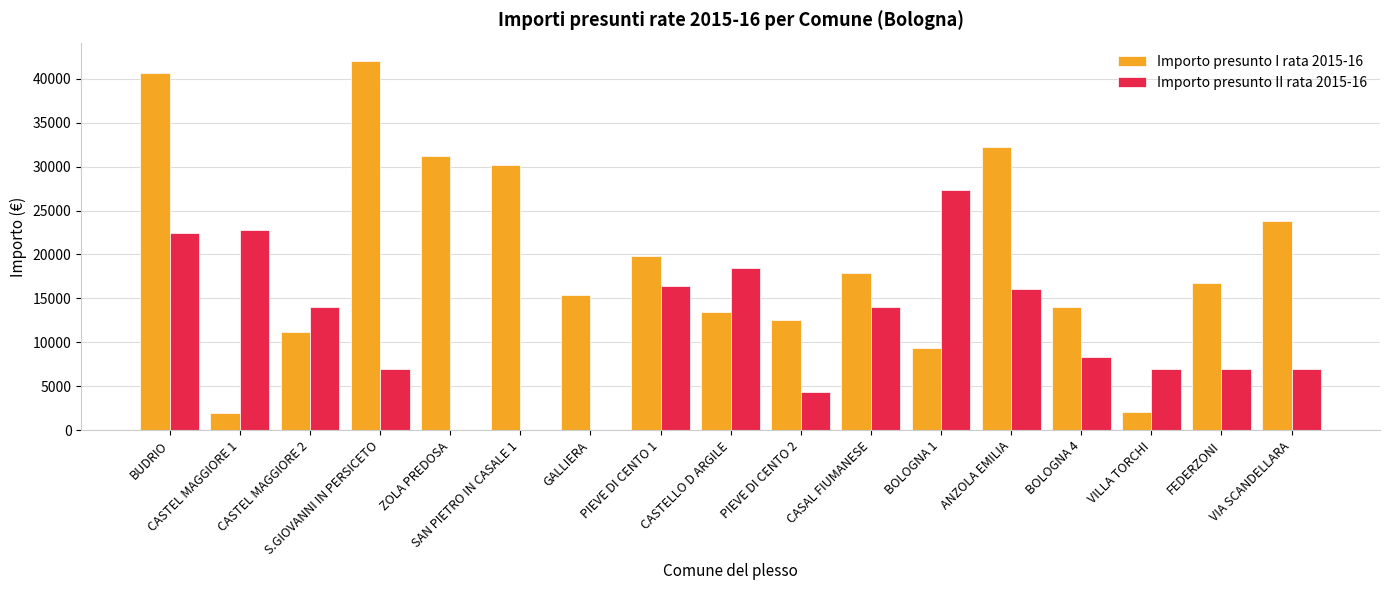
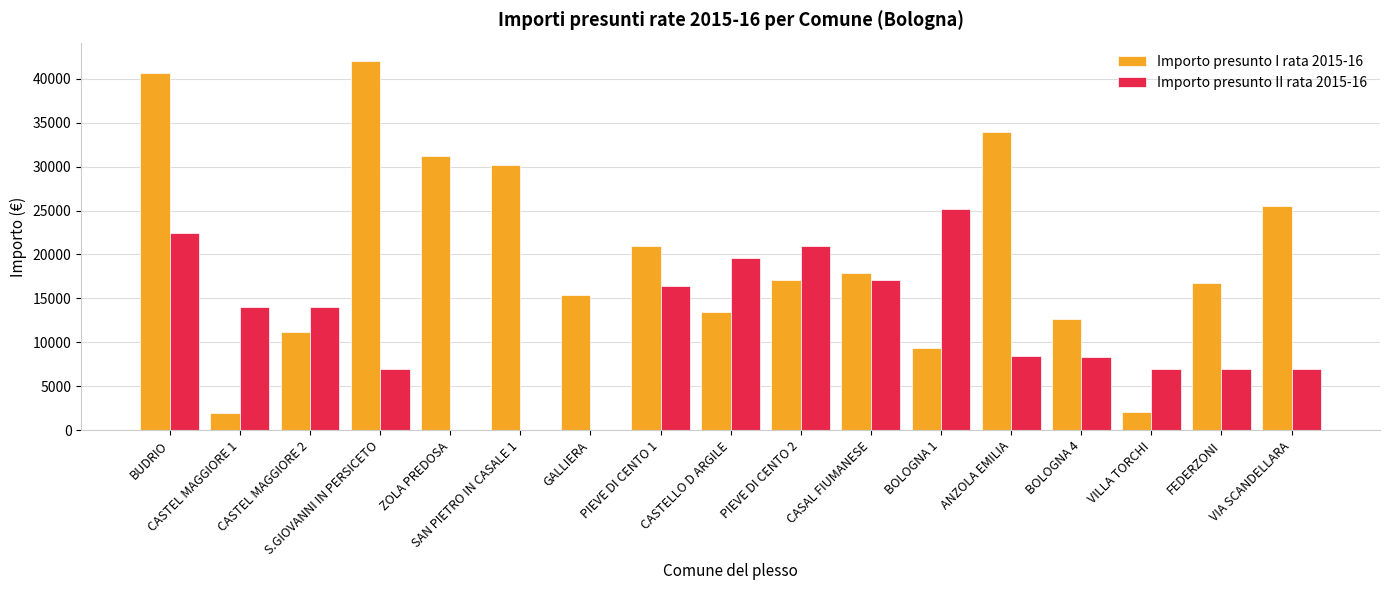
  {
    "Importo presunto I rata 2015-16": {
      "BUDRIO": 41000,
      "CASTEL MAGGIORE 1": 2000,
      "CASTEL MAGGIORE 2": 11000,
      "S.GIOVANNI IN PERSICETO": 42000,
      "ZOLA PREDOSA": 31000,
      "SAN PIETRO IN CASALE 1": 30000,
      "GALLIERA": 15000,
-     "PIEVE DI CENTO 1": 20000,
+     "PIEVE DI CENTO 1": 21000,
      "CASTELLO D ARGILE": 13000,
-     "PIEVE DI CENTO 2": 13000,
+     "PIEVE DI CENTO 2": 17000,
      "CASAL FIUMANESE": 18000,
      "BOLOGNA 1": 9000,
-     "ANZOLA EMILIA": 32000,
-     "BOLOGNA 4": 14000,
+     "ANZOLA EMILIA": 34000,
+     "BOLOGNA 4": 13000,
      "VILLA TORCHI": 2000,
      "FEDERZONI": 17000,
-     "VIA SCANDELLARA": 24000
+     "VIA SCANDELLARA": 26000
    },
    "Importo presunto II rata 2015-16": {
      "BUDRIO": 22000,
-     "CASTEL MAGGIORE 1": 23000,
+     "CASTEL MAGGIORE 1": 14000,
      "CASTEL MAGGIORE 2": 14000,
      "S.GIOVANNI IN PERSICETO": 7000,
      "ZOLA PREDOSA": 0,
      "SAN PIETRO IN CASALE 1": 0,
      "GALLIERA": 0,
      "PIEVE DI CENTO 1": 16000,
-     "CASTELLO D ARGILE": 18000,
-     "PIEVE DI CENTO 2": 4000,
-     "CASAL FIUMANESE": 14000,
-     "BOLOGNA 1": 27000,
-     "ANZOLA EMILIA": 16000,
+     "CASTELLO D ARGILE": 20000,
+     "PIEVE DI CENTO 2": 21000,
+     "CASAL FIUMANESE": 17000,
+     "BOLOGNA 1": 25000,
+     "ANZOLA EMILIA": 8000,
      "BOLOGNA 4": 8000,
      "VILLA TORCHI": 7000,
      "FEDERZONI": 7000,
      "VIA SCANDELLARA": 7000
    }
  }
